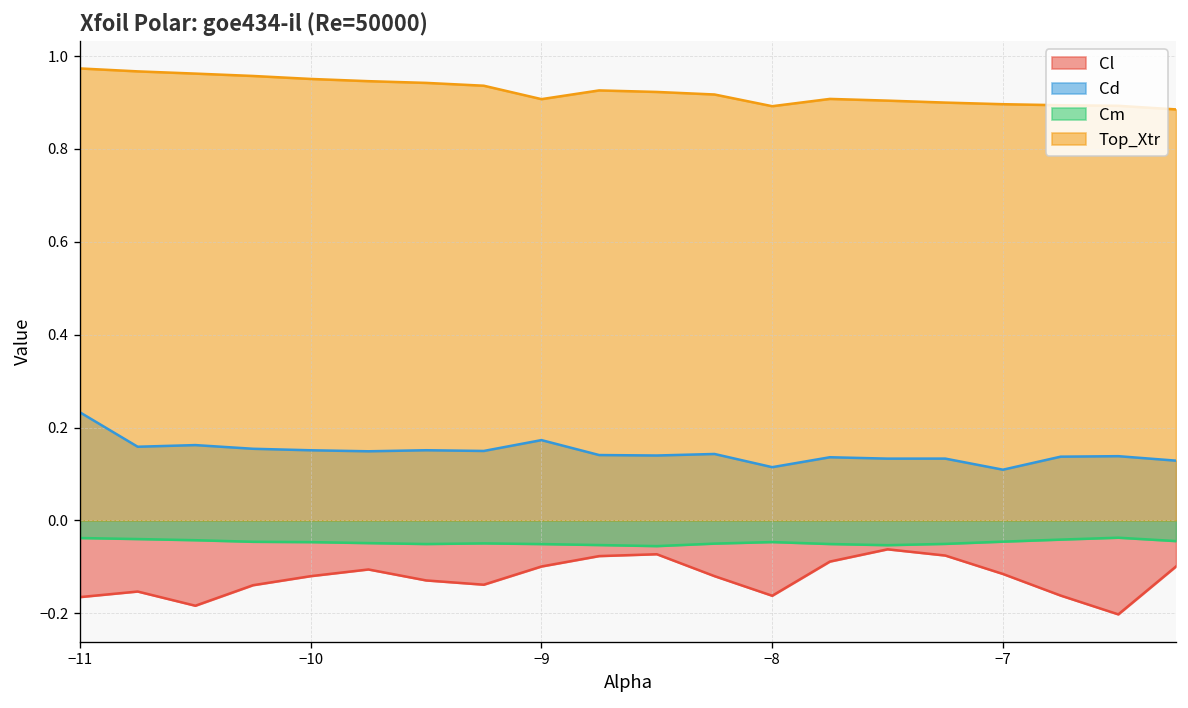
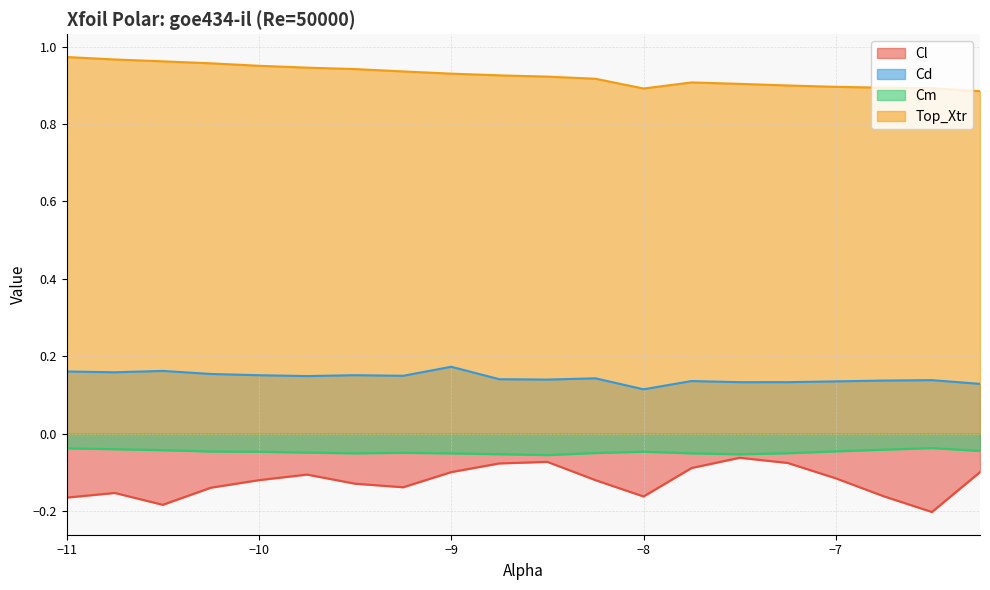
  {
    "Cd": {
-     "−11": 0.23,
+     "−11": 0.16,
      "−10": 0.15,
      "−9": 0.17,
      "−8": 0.11,
-     "−7": 0.11
+     "−7": 0.14
    },
    "Top_Xtr": {
      "−11": 0.97,
      "−10": 0.95,
-     "−9": 0.91,
+     "−9": 0.93,
      "−8": 0.89,
      "−7": 0.90
    }
  }
